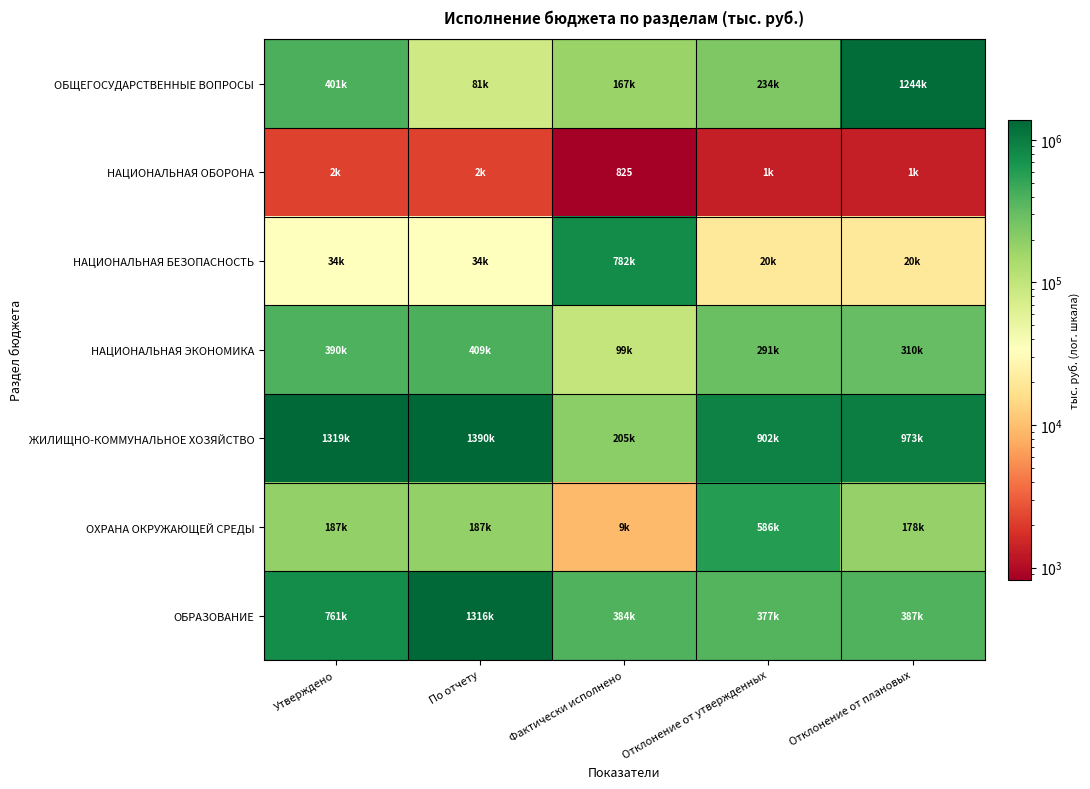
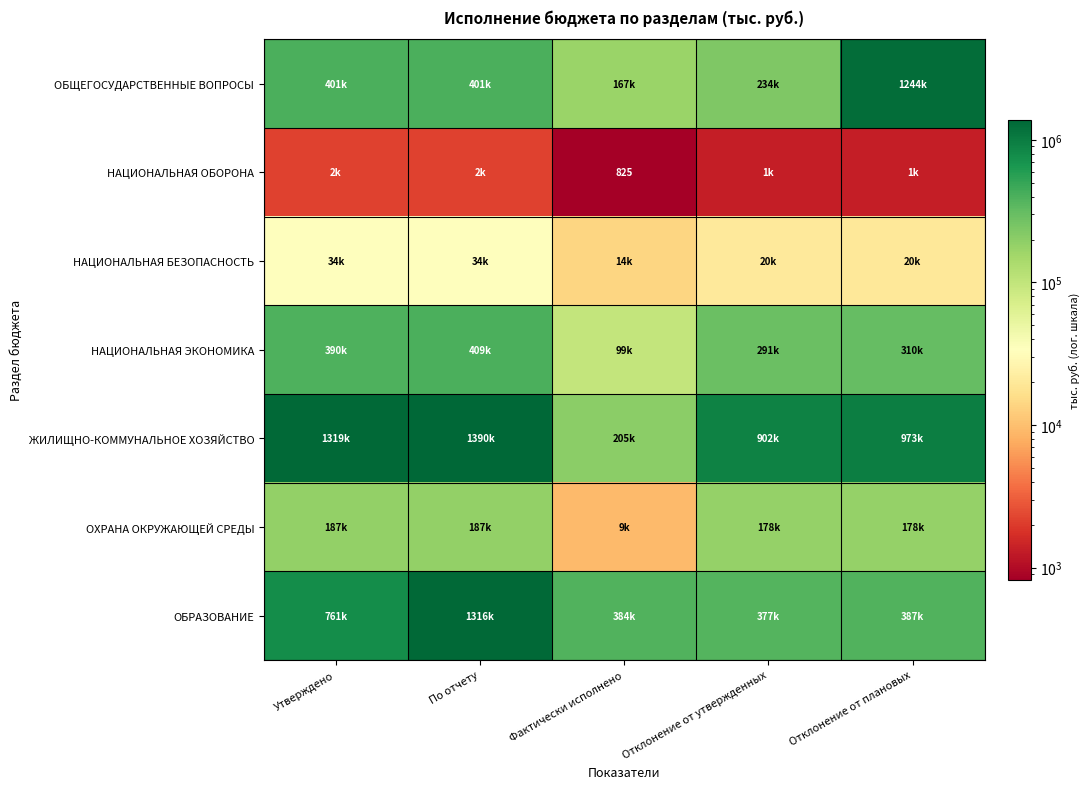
  {
    "ОБЩЕГОСУДАРСТВЕННЫЕ ВОПРОСЫ": {
      "Утверждено": "401k",
-     "По отчету": "81k",
+     "По отчету": "401k",
      "Фактически исполнено": "167k",
      "Отклонение от утвержденных": "234k",
      "Отклонение от плановых": "1244k"
    },
    "НАЦИОНАЛЬНАЯ ОБОРОНА": {
      "Утверждено": "2k",
      "По отчету": "2k",
      "Фактически исполнено": "825",
      "Отклонение от утвержденных": "1k",
      "Отклонение от плановых": "1k"
    },
    "НАЦИОНАЛЬНАЯ БЕЗОПАСНОСТЬ": {
      "Утверждено": "34k",
      "По отчету": "34k",
-     "Фактически исполнено": "782k",
+     "Фактически исполнено": "14k",
      "Отклонение от утвержденных": "20k",
      "Отклонение от плановых": "20k"
    },
    "НАЦИОНАЛЬНАЯ ЭКОНОМИКА": {
      "Утверждено": "390k",
      "По отчету": "409k",
      "Фактически исполнено": "99k",
      "Отклонение от утвержденных": "291k",
      "Отклонение от плановых": "310k"
    },
    "ЖИЛИЩНО-КОММУНАЛЬНОЕ ХОЗЯЙСТВО": {
      "Утверждено": "1319k",
      "По отчету": "1390k",
      "Фактически исполнено": "205k",
      "Отклонение от утвержденных": "902k",
      "Отклонение от плановых": "973k"
    },
    "ОХРАНА ОКРУЖАЮЩЕЙ СРЕДЫ": {
      "Утверждено": "187k",
      "По отчету": "187k",
      "Фактически исполнено": "9k",
-     "Отклонение от утвержденных": "586k",
+     "Отклонение от утвержденных": "178k",
      "Отклонение от плановых": "178k"
    },
    "ОБРАЗОВАНИЕ": {
      "Утверждено": "761k",
      "По отчету": "1316k",
      "Фактически исполнено": "384k",
      "Отклонение от утвержденных": "377k",
      "Отклонение от плановых": "387k"
    }
  }
